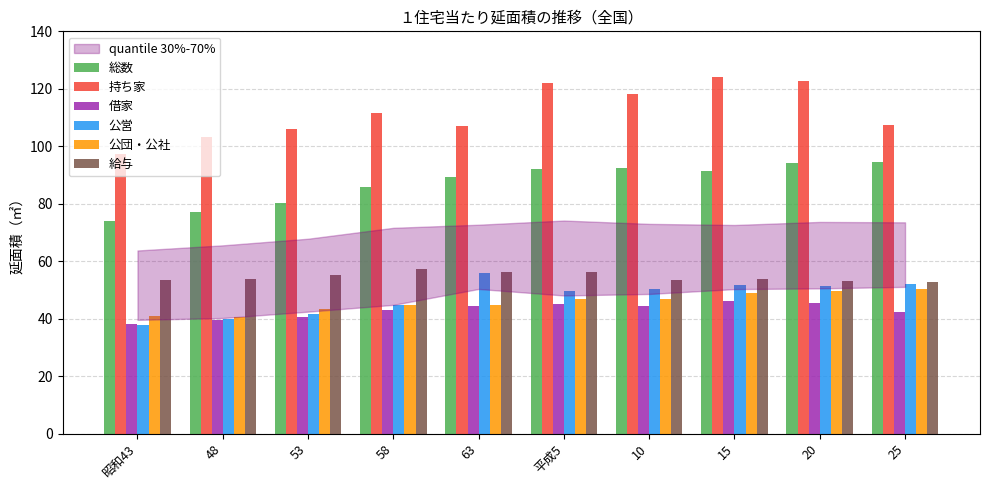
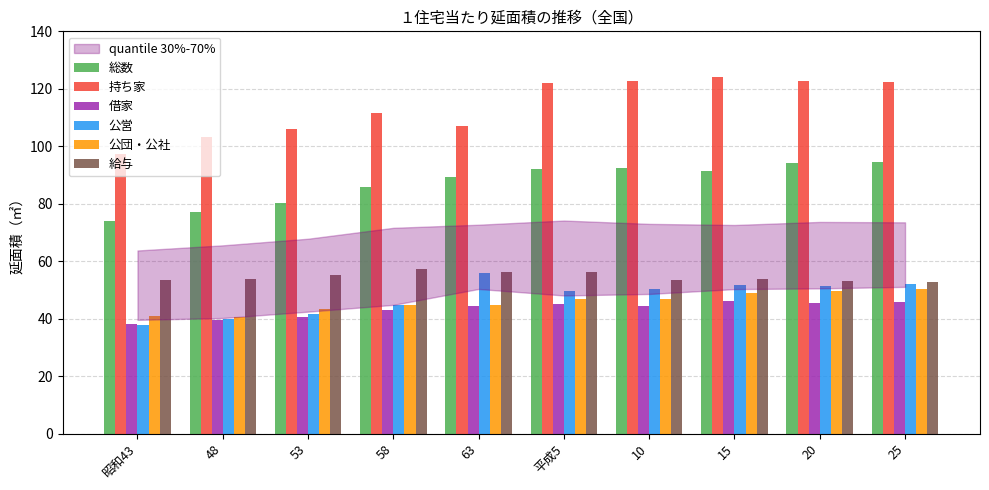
  {
    "総数": {
      "昭和43": 74,
      "48": 77,
      "53": 80,
      "58": 86,
      "63": 89,
      "平成5": 92,
      "10": 92,
      "15": 92,
      "20": 94,
      "25": 94
    },
    "持ち家": {
      "53": 106,
      "58": 112,
      "63": 107,
      "平成5": 122,
-     "10": 118,
+     "10": 123,
      "15": 124,
      "20": 123,
-     "25": 108
+     "25": 122
    },
    "借家": {
      "昭和43": 38,
      "48": 39,
      "53": 41,
      "58": 43,
      "63": 44,
      "平成5": 45,
      "10": 44,
      "15": 46,
      "20": 45,
-     "25": 42
+     "25": 46
    },
    "公営": {
      "昭和43": 38,
      "48": 40,
      "53": 42,
      "58": 45,
      "63": 56,
      "平成5": 49,
      "10": 50,
      "15": 52,
      "20": 52,
      "25": 52
    },
    "公団・公社": {
      "昭和43": 41,
      "48": 40,
      "53": 43,
      "58": 45,
      "63": 45,
      "平成5": 47,
      "10": 47,
      "15": 49,
      "20": 50,
      "25": 50
    },
    "給与": {
      "昭和43": 54,
      "48": 54,
      "53": 55,
      "58": 57,
      "63": 56,
      "平成5": 56,
      "10": 54,
      "15": 54,
      "20": 53,
      "25": 53
    }
  }
